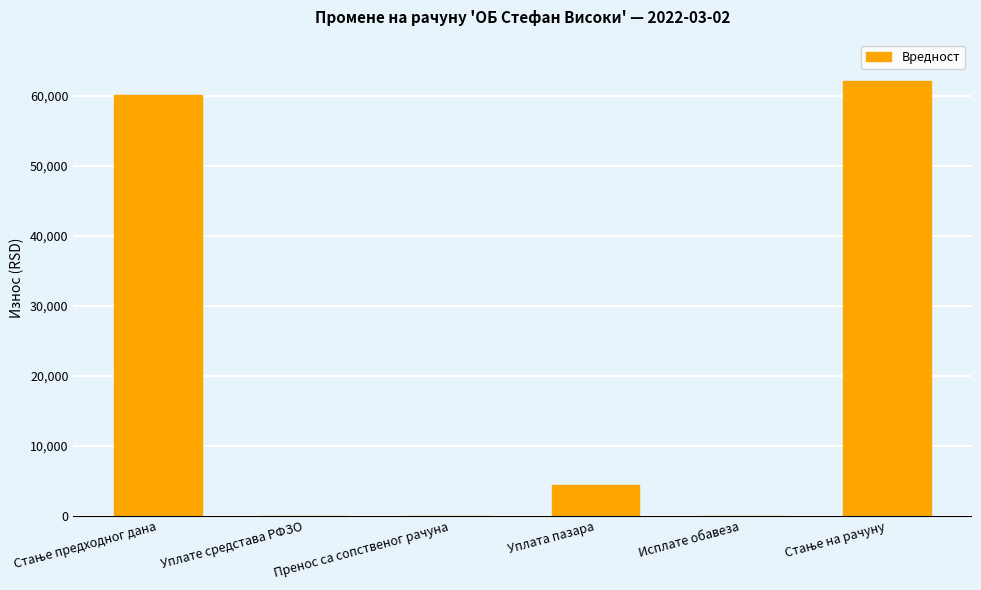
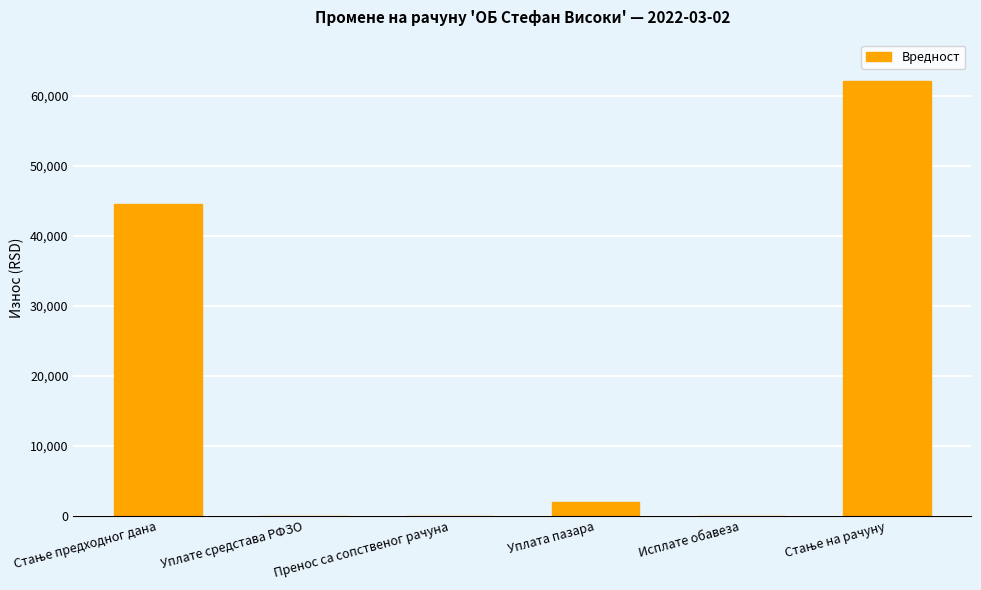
  {
-   "Стање предходног дана": "60,000",
+   "Стање предходног дана": "45,000",
    "Уплате средстава РФЗО": "0",
    "Пренос са сопственог рачуна": "0",
-   "Уплата пазара": "4,000",
+   "Уплата пазара": "2,000",
    "Исплате обавеза": "0",
    "Стање на рачуну": "62,000"
  }
